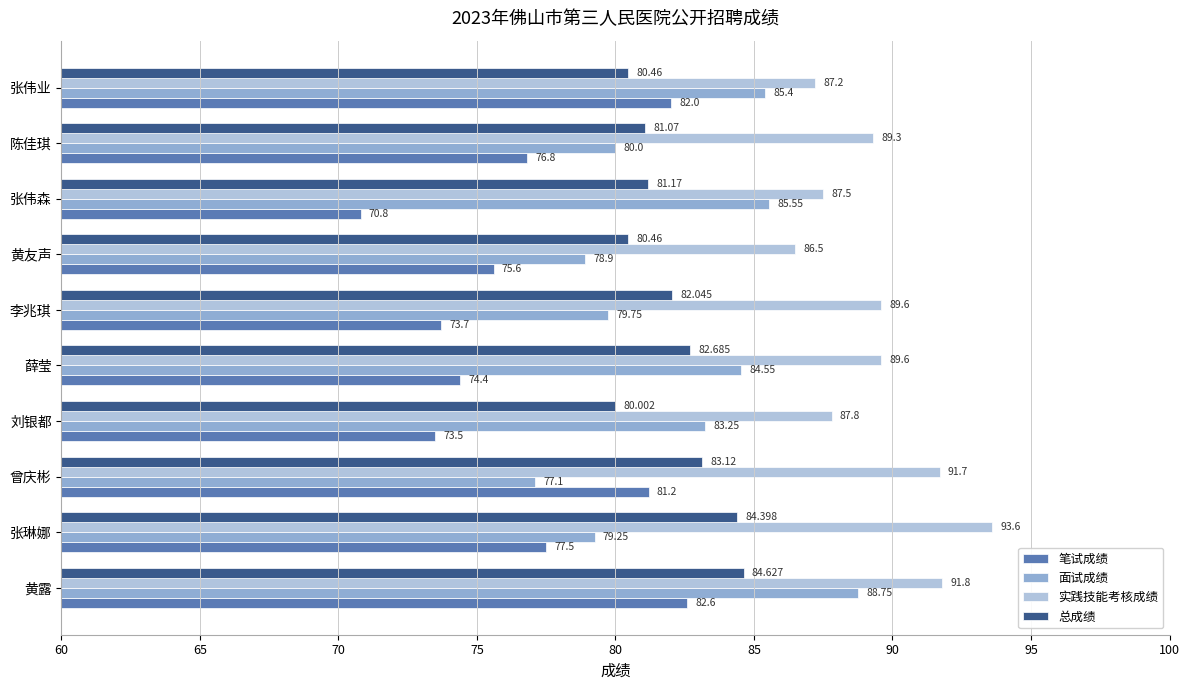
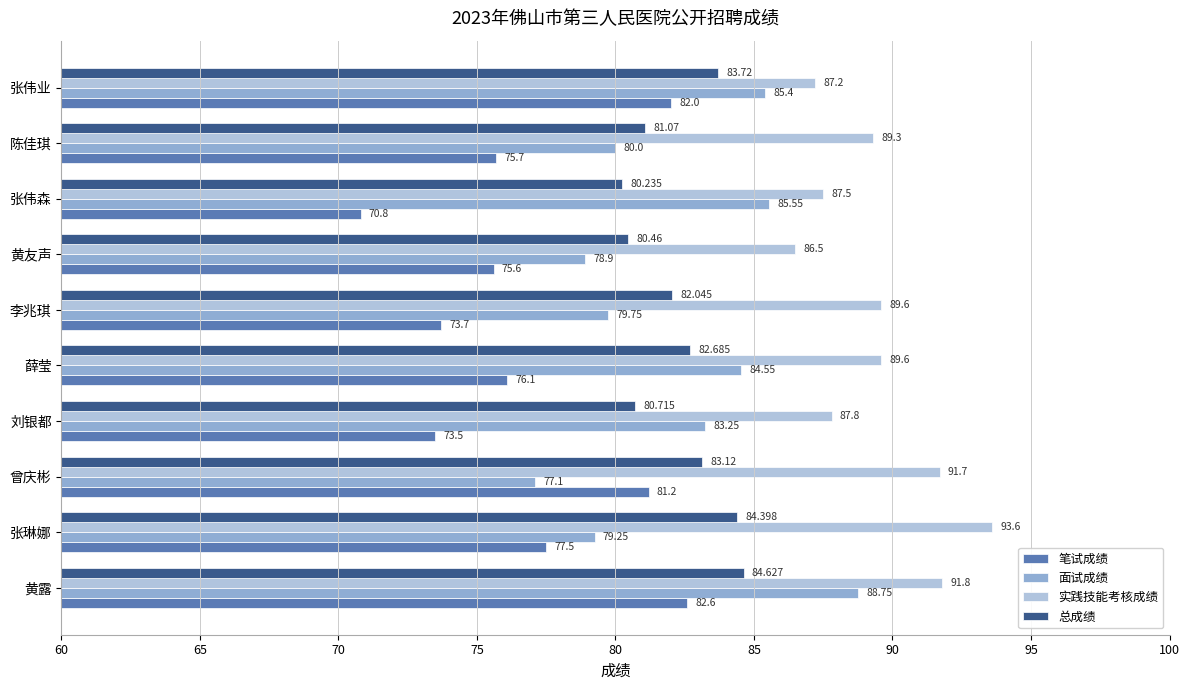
  {
    "笔试成绩": {
      "张伟业": 82.0,
-     "陈佳琪": 76.8,
+     "陈佳琪": 75.7,
      "张伟森": 70.8,
      "黄友声": 75.6,
      "李兆琪": 73.7,
-     "薛莹": 74.4,
+     "薛莹": 76.1,
      "刘银都": 73.5,
      "曾庆彬": 81.2,
      "张琳娜": 77.5,
      "黄露": 82.6
    },
    "总成绩": {
-     "张伟业": 80.46,
+     "张伟业": 83.72,
      "陈佳琪": 81.07,
-     "张伟森": 81.17,
+     "张伟森": 80.235,
      "黄友声": 80.46,
      "李兆琪": 82.045,
      "薛莹": 82.685,
-     "刘银都": 80.002,
+     "刘银都": 80.715,
      "曾庆彬": 83.12,
      "张琳娜": 84.398,
      "黄露": 84.627
    }
  }
